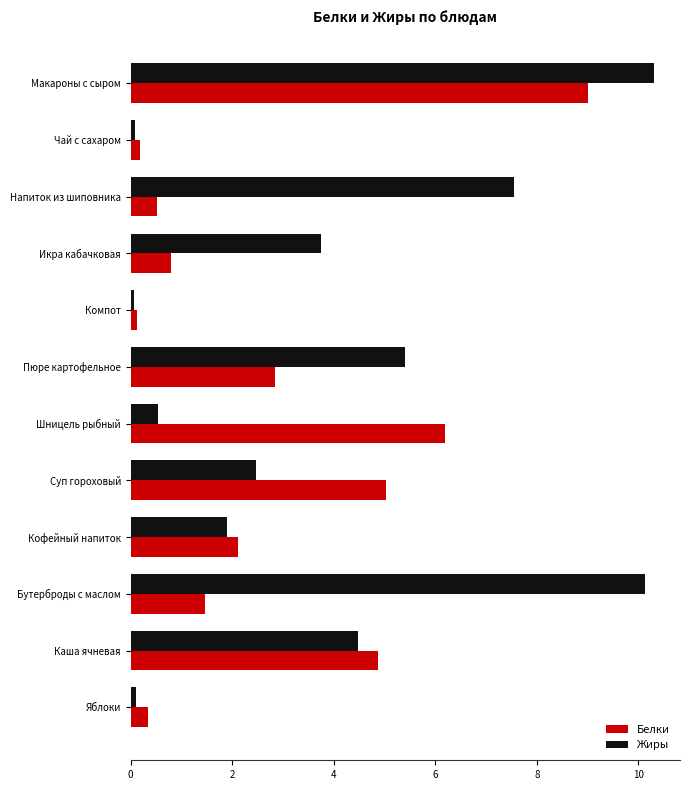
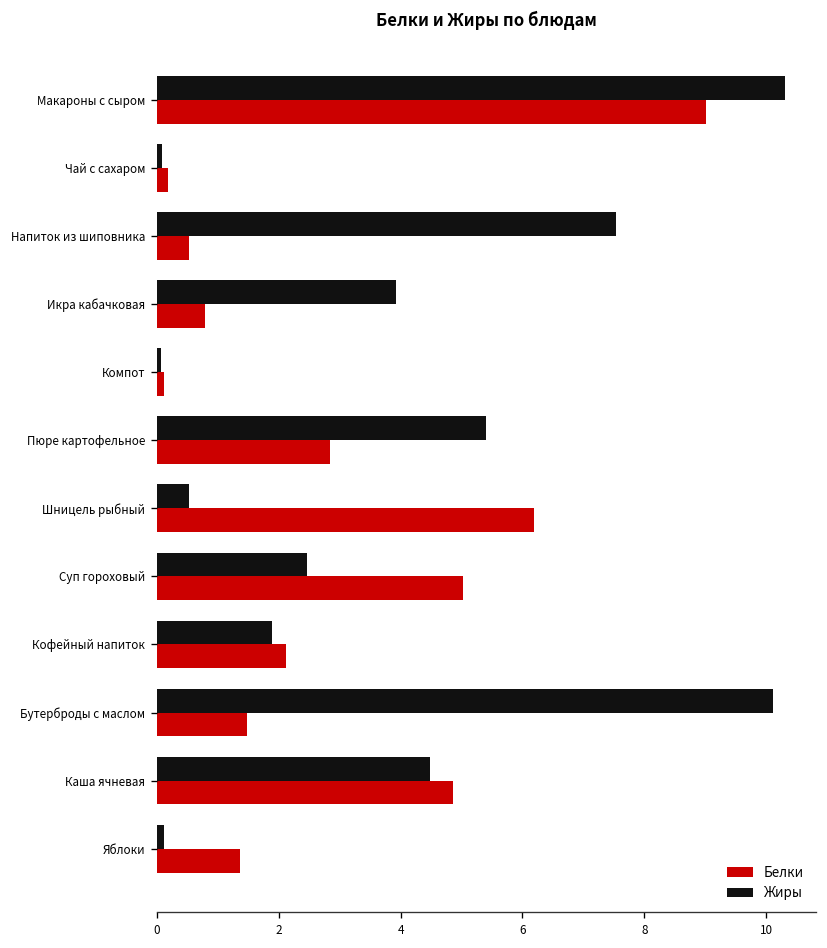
  {
    "Белки": {
      "Макароны с сыром": 9.0,
      "Чай с сахаром": 0.2,
      "Напиток из шиповника": 0.5,
      "Икра кабачковая": 0.8,
      "Компот": 0.1,
      "Пюре картофельное": 2.8,
      "Шницель рыбный": 6.2,
      "Суп гороховый": 5.0,
      "Кофейный напиток": 2.1,
      "Бутерброды с маслом": 1.5,
      "Каша ячневая": 4.9,
-     "Яблоки": 0.3
+     "Яблоки": 1.4
    },
    "Жиры": {
      "Макароны с сыром": 10.3,
      "Чай с сахаром": 0.1,
      "Напиток из шиповника": 7.5,
-     "Икра кабачковая": 3.7,
+     "Икра кабачковая": 3.9,
      "Компот": 0.1,
      "Пюре картофельное": 5.4,
      "Шницель рыбный": 0.5,
      "Суп гороховый": 2.5,
      "Кофейный напиток": 1.9,
      "Бутерброды с маслом": 10.1,
      "Каша ячневая": 4.5,
      "Яблоки": 0.1
    }
  }
